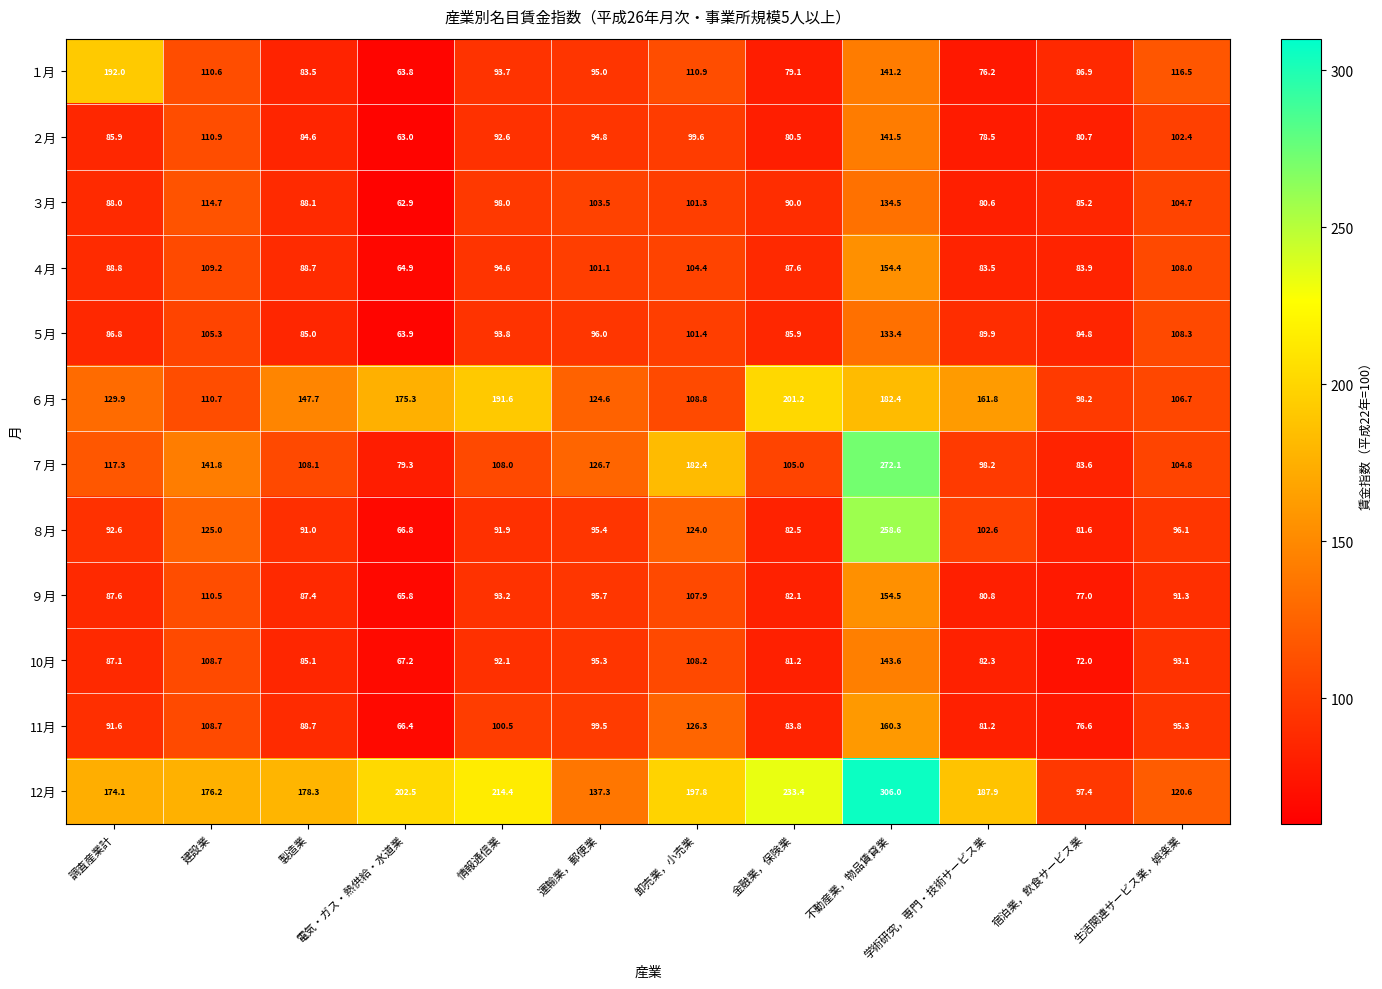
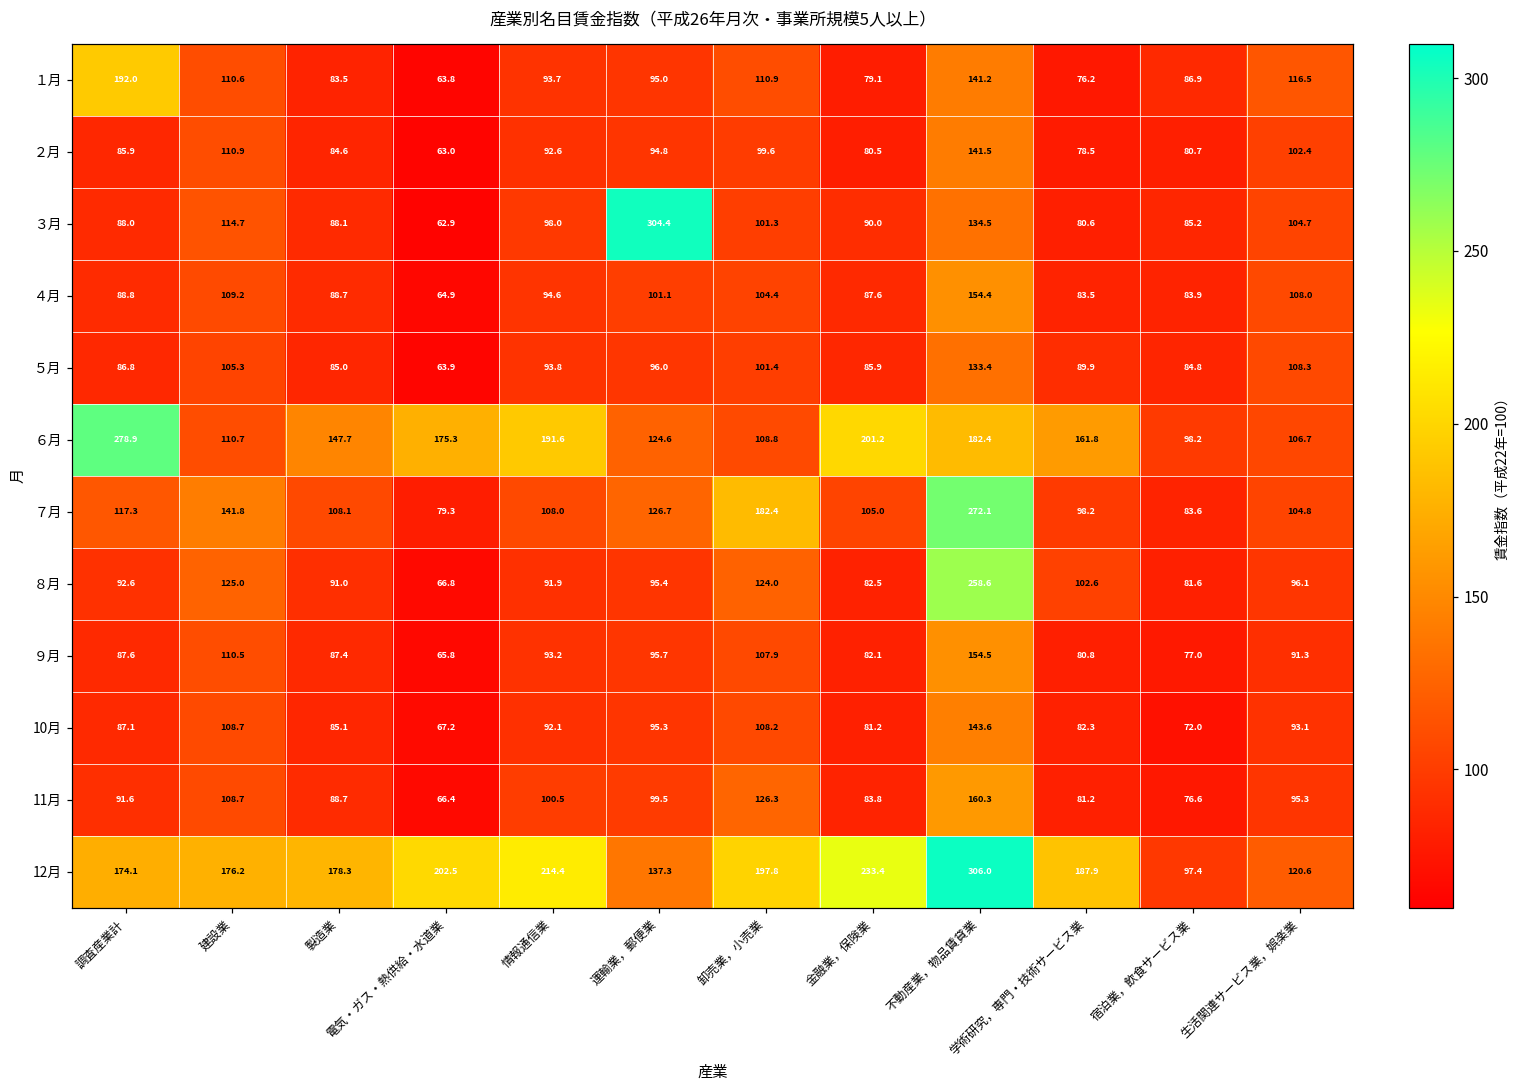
  {
    "１月": {
      "調査産業計": 192.0,
      "建設業": 110.6,
      "製造業": 83.5,
      "電気・ガス・熱供給・水道業": 63.8,
      "情報通信業": 93.7,
      "運輸業，郵便業": 95.0,
      "卸売業，小売業": 110.9,
      "金融業，保険業": 79.1,
      "不動産業，物品賃貸業": 141.2,
      "学術研究，専門・技術サービス業": 76.2,
      "宿泊業，飲食サービス業": 86.9,
      "生活関連サービス業，娯楽業": 116.5
    },
    "２月": {
      "調査産業計": 85.9,
      "建設業": 110.9,
      "製造業": 84.6,
      "電気・ガス・熱供給・水道業": 63.0,
      "情報通信業": 92.6,
      "運輸業，郵便業": 94.8,
      "卸売業，小売業": 99.6,
      "金融業，保険業": 80.5,
      "不動産業，物品賃貸業": 141.5,
      "学術研究，専門・技術サービス業": 78.5,
      "宿泊業，飲食サービス業": 80.7,
      "生活関連サービス業，娯楽業": 102.4
    },
    "３月": {
      "調査産業計": 88.0,
      "建設業": 114.7,
      "製造業": 88.1,
      "電気・ガス・熱供給・水道業": 62.9,
      "情報通信業": 98.0,
-     "運輸業，郵便業": 103.5,
+     "運輸業，郵便業": 304.4,
      "卸売業，小売業": 101.3,
      "金融業，保険業": 90.0,
      "不動産業，物品賃貸業": 134.5,
      "学術研究，専門・技術サービス業": 80.6,
      "宿泊業，飲食サービス業": 85.2,
      "生活関連サービス業，娯楽業": 104.7
    },
    "４月": {
      "調査産業計": 88.8,
      "建設業": 109.2,
      "製造業": 88.7,
      "電気・ガス・熱供給・水道業": 64.9,
      "情報通信業": 94.6,
      "運輸業，郵便業": 101.1,
      "卸売業，小売業": 104.4,
      "金融業，保険業": 87.6,
      "不動産業，物品賃貸業": 154.4,
      "学術研究，専門・技術サービス業": 83.5,
      "宿泊業，飲食サービス業": 83.9,
      "生活関連サービス業，娯楽業": 108.0
    },
    "５月": {
      "調査産業計": 86.8,
      "建設業": 105.3,
      "製造業": 85.0,
      "電気・ガス・熱供給・水道業": 63.9,
      "情報通信業": 93.8,
      "運輸業，郵便業": 96.0,
      "卸売業，小売業": 101.4,
      "金融業，保険業": 85.9,
      "不動産業，物品賃貸業": 133.4,
      "学術研究，専門・技術サービス業": 89.9,
      "宿泊業，飲食サービス業": 84.8,
      "生活関連サービス業，娯楽業": 108.3
    },
    "６月": {
-     "調査産業計": 129.9,
+     "調査産業計": 278.9,
      "建設業": 110.7,
      "製造業": 147.7,
      "電気・ガス・熱供給・水道業": 175.3,
      "情報通信業": 191.6,
      "運輸業，郵便業": 124.6,
      "卸売業，小売業": 108.8,
      "金融業，保険業": 201.2,
      "不動産業，物品賃貸業": 182.4,
      "学術研究，専門・技術サービス業": 161.8,
      "宿泊業，飲食サービス業": 98.2,
      "生活関連サービス業，娯楽業": 106.7
    },
    "７月": {
      "調査産業計": 117.3,
      "建設業": 141.8,
      "製造業": 108.1,
      "電気・ガス・熱供給・水道業": 79.3,
      "情報通信業": 108.0,
      "運輸業，郵便業": 126.7,
      "卸売業，小売業": 182.4,
      "金融業，保険業": 105.0,
      "不動産業，物品賃貸業": 272.1,
      "学術研究，専門・技術サービス業": 98.2,
      "宿泊業，飲食サービス業": 83.6,
      "生活関連サービス業，娯楽業": 104.8
    },
    "８月": {
      "調査産業計": 92.6,
      "建設業": 125.0,
      "製造業": 91.0,
      "電気・ガス・熱供給・水道業": 66.8,
      "情報通信業": 91.9,
      "運輸業，郵便業": 95.4,
      "卸売業，小売業": 124.0,
      "金融業，保険業": 82.5,
      "不動産業，物品賃貸業": 258.6,
      "学術研究，専門・技術サービス業": 102.6,
      "宿泊業，飲食サービス業": 81.6,
      "生活関連サービス業，娯楽業": 96.1
    },
    "９月": {
      "調査産業計": 87.6,
      "建設業": 110.5,
      "製造業": 87.4,
      "電気・ガス・熱供給・水道業": 65.8,
      "情報通信業": 93.2,
      "運輸業，郵便業": 95.7,
      "卸売業，小売業": 107.9,
      "金融業，保険業": 82.1,
      "不動産業，物品賃貸業": 154.5,
      "学術研究，専門・技術サービス業": 80.8,
      "宿泊業，飲食サービス業": 77.0,
      "生活関連サービス業，娯楽業": 91.3
    },
    "10月": {
      "調査産業計": 87.1,
      "建設業": 108.7,
      "製造業": 85.1,
      "電気・ガス・熱供給・水道業": 67.2,
      "情報通信業": 92.1,
      "運輸業，郵便業": 95.3,
      "卸売業，小売業": 108.2,
      "金融業，保険業": 81.2,
      "不動産業，物品賃貸業": 143.6,
      "学術研究，専門・技術サービス業": 82.3,
      "宿泊業，飲食サービス業": 72.0,
      "生活関連サービス業，娯楽業": 93.1
    },
    "11月": {
      "調査産業計": 91.6,
      "建設業": 108.7,
      "製造業": 88.7,
      "電気・ガス・熱供給・水道業": 66.4,
      "情報通信業": 100.5,
      "運輸業，郵便業": 99.5,
      "卸売業，小売業": 126.3,
      "金融業，保険業": 83.8,
      "不動産業，物品賃貸業": 160.3,
      "学術研究，専門・技術サービス業": 81.2,
      "宿泊業，飲食サービス業": 76.6,
      "生活関連サービス業，娯楽業": 95.3
    },
    "12月": {
      "調査産業計": 174.1,
      "建設業": 176.2,
      "製造業": 178.3,
      "電気・ガス・熱供給・水道業": 202.5,
      "情報通信業": 214.4,
      "運輸業，郵便業": 137.3,
      "卸売業，小売業": 197.8,
      "金融業，保険業": 233.4,
      "不動産業，物品賃貸業": 306.0,
      "学術研究，専門・技術サービス業": 187.9,
      "宿泊業，飲食サービス業": 97.4,
      "生活関連サービス業，娯楽業": 120.6
    }
  }
